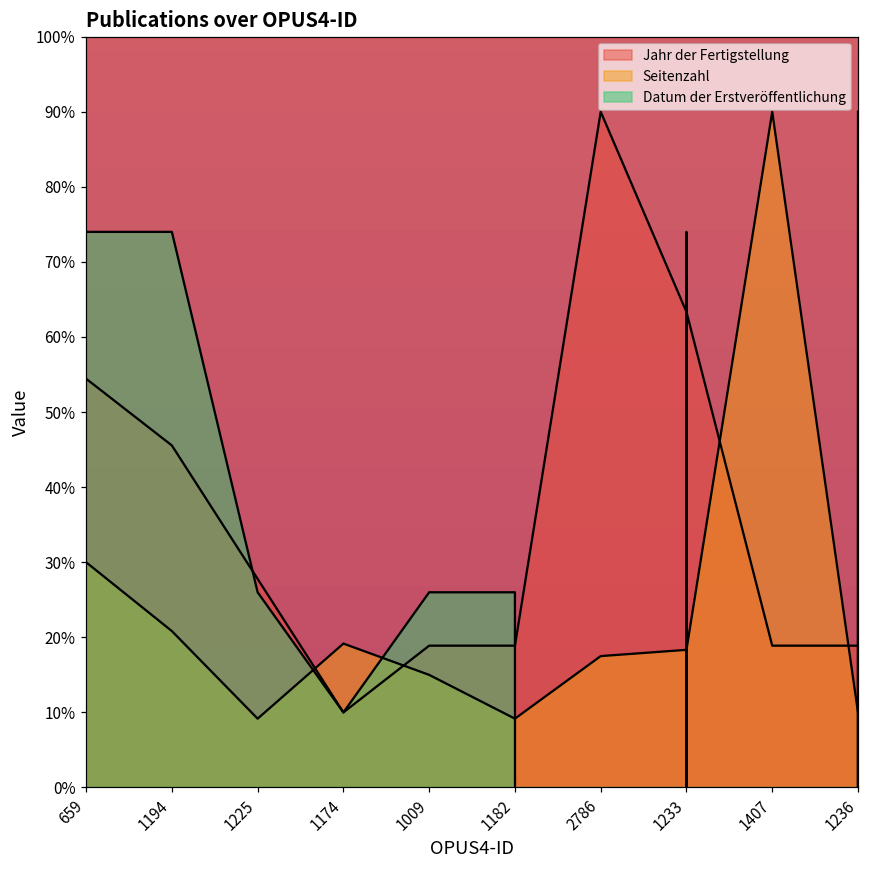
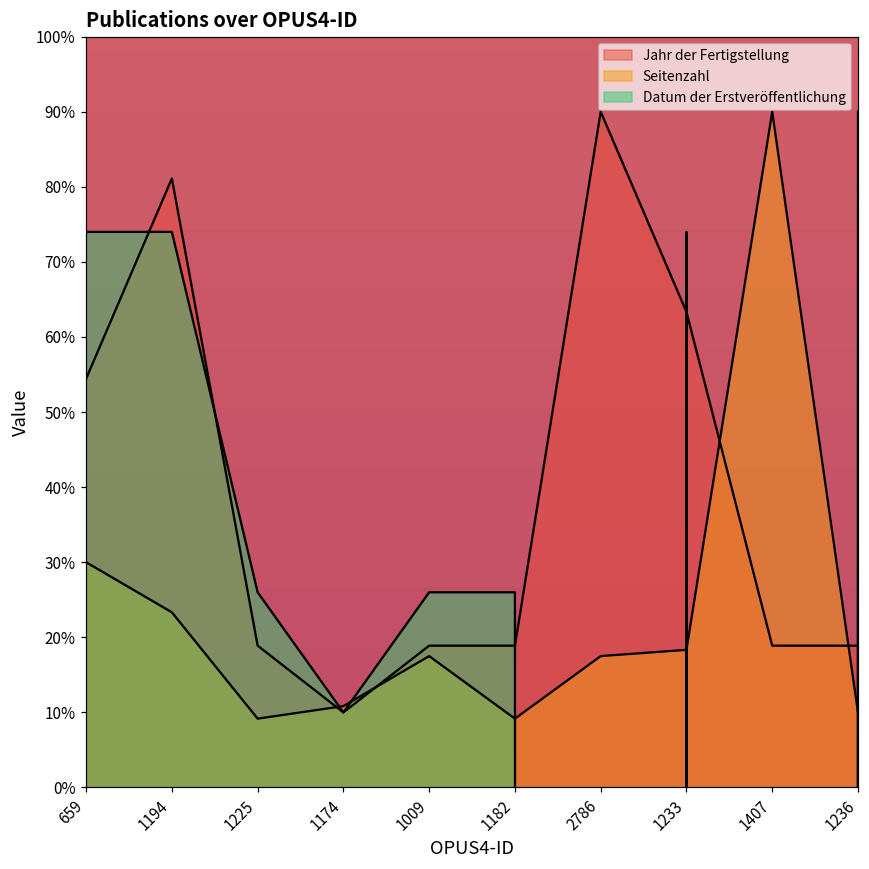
  {
    "Jahr der Fertigstellung": {
      "659": "54%",
-     "1194": "46%",
-     "1225": "28%",
+     "1194": "81%",
+     "1225": "19%",
      "1009": "19%",
      "1182": "19%",
      "2786": "90%",
      "1233": "63%",
      "1407": "19%",
      "1236": "19%"
    },
    "Seitenzahl": {
      "659": "30%",
-     "1194": "21%",
+     "1194": "23%",
      "1225": "9%",
-     "1174": "19%",
-     "1009": "15%",
+     "1174": "11%",
+     "1009": "18%",
      "1182": "9%",
      "2786": "18%",
      "1233": "18%",
      "1407": "90%",
      "1236": "10%"
    }
  }
